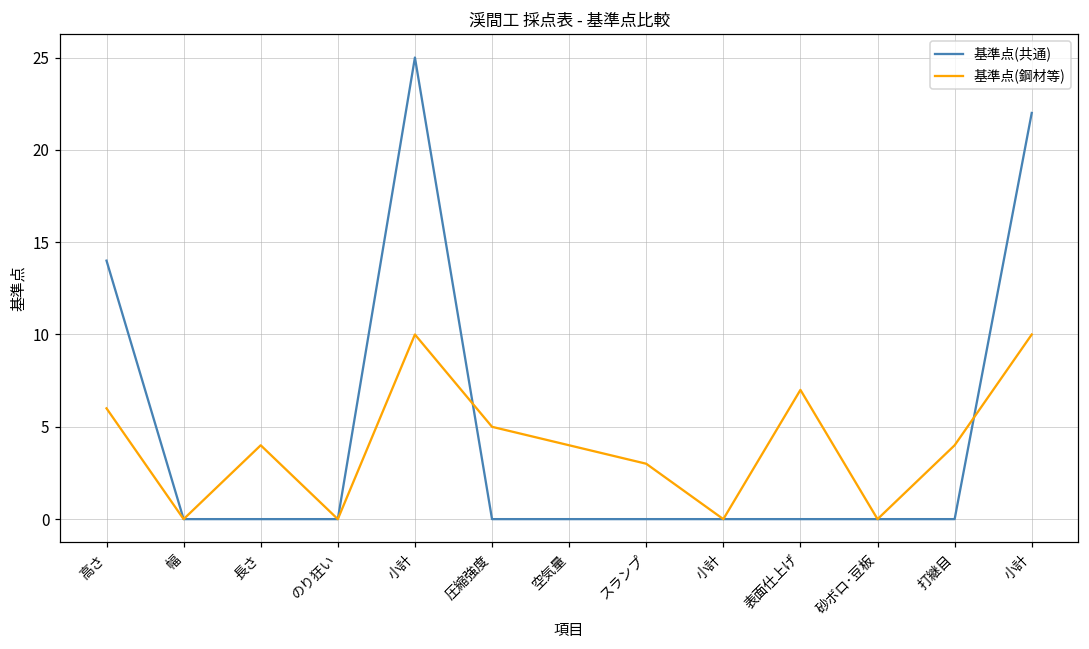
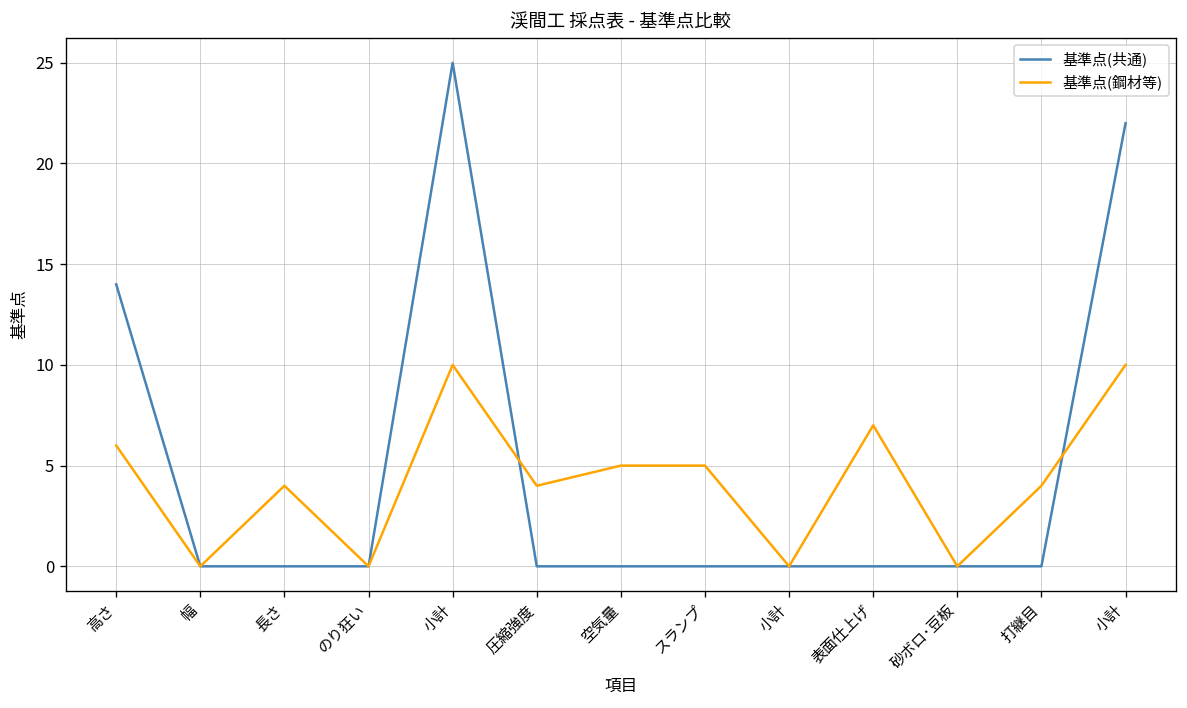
  {
    "基準点(共通)": {
      "高さ": 14,
      "長さ": 0,
      "圧縮強度": 0,
      "空気量": 0,
      "スランプ": 0,
      "表面仕上げ": 0,
      "打継目": 0
    },
    "基準点(鋼材等)": {
      "高さ": 6,
      "長さ": 4,
-     "圧縮強度": 5,
-     "空気量": 4,
-     "スランプ": 3,
+     "圧縮強度": 4,
+     "空気量": 5,
+     "スランプ": 5,
      "表面仕上げ": 7,
      "打継目": 4
    }
  }
